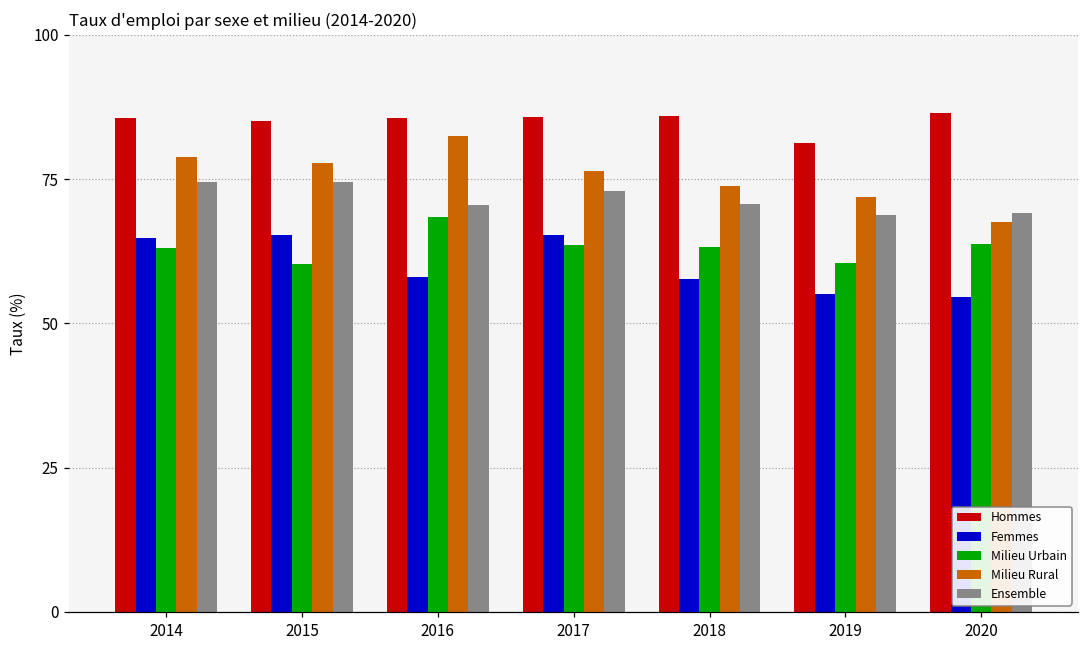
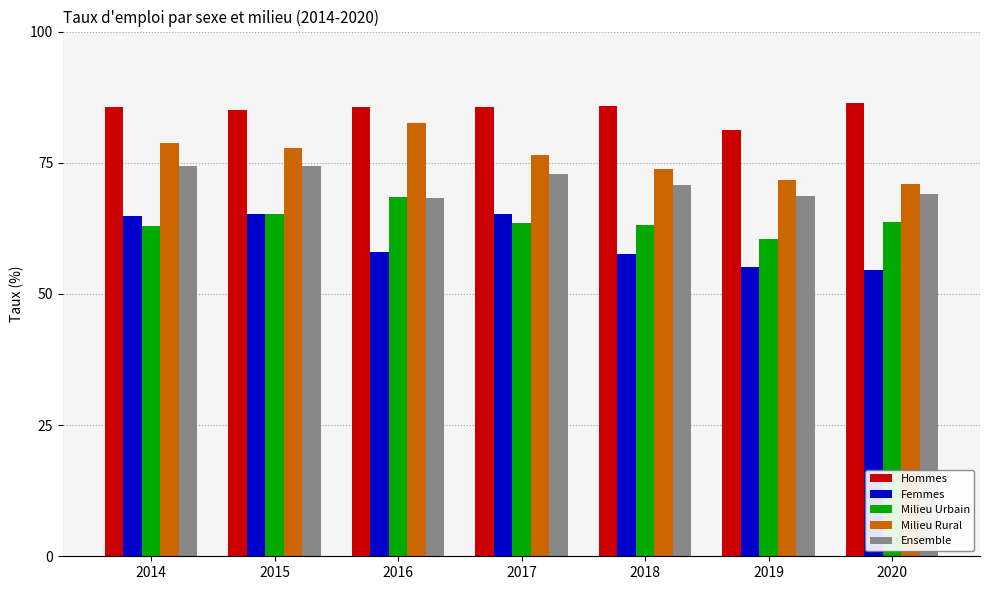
  {
    "Hommes": {
      "2014": 86,
      "2015": 85,
      "2016": 86,
      "2017": 86,
      "2018": 86,
      "2019": 81,
      "2020": 86
    },
    "Femmes": {
      "2014": 65,
      "2015": 65,
      "2016": 58,
      "2017": 65,
      "2018": 58,
      "2019": 55,
      "2020": 55
    },
    "Milieu Urbain": {
      "2014": 63,
-     "2015": 60,
+     "2015": 65,
      "2016": 68,
      "2017": 64,
      "2018": 63,
      "2019": 61,
      "2020": 64
    },
    "Milieu Rural": {
      "2014": 79,
      "2015": 78,
      "2016": 83,
      "2017": 76,
      "2018": 74,
      "2019": 72,
-     "2020": 68
+     "2020": 71
    },
    "Ensemble": {
      "2014": 74,
      "2015": 74,
-     "2016": 71,
+     "2016": 68,
      "2017": 73,
      "2018": 71,
      "2019": 69,
      "2020": 69
    }
  }
